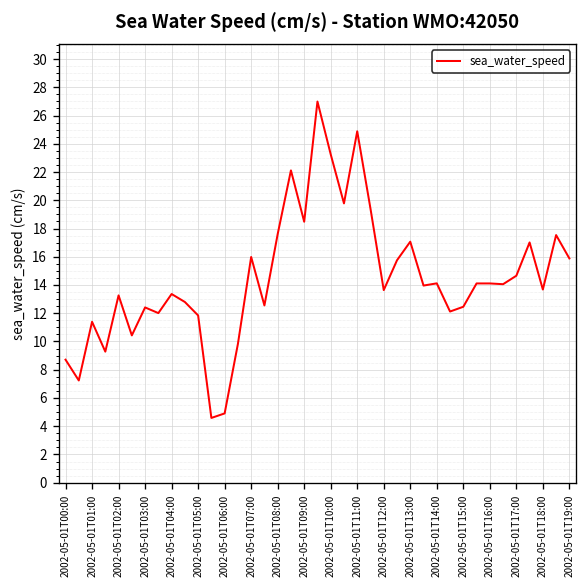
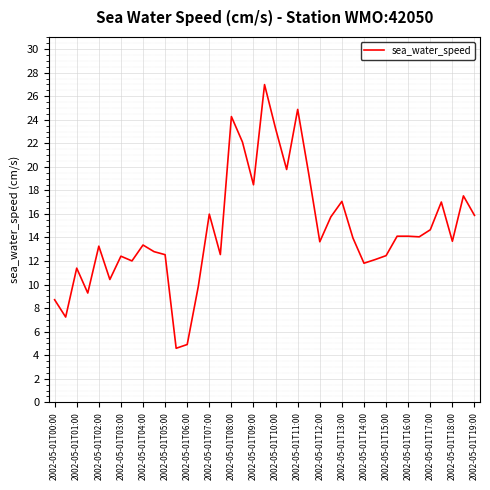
  {
    "2002-05-01T00:00": 8.7,
    "2002-05-01T01:00": 11.4,
    "2002-05-01T02:00": 13.3,
    "2002-05-01T03:00": 12.4,
    "2002-05-01T04:00": 13.4,
-   "2002-05-01T05:00": 11.8,
+   "2002-05-01T05:00": 12.5,
    "2002-05-01T06:00": 4.9,
    "2002-05-01T07:00": 16.0,
-   "2002-05-01T08:00": 17.6,
+   "2002-05-01T08:00": 24.3,
    "2002-05-01T09:00": 18.5,
    "2002-05-01T10:00": 23.3,
    "2002-05-01T11:00": 24.9,
    "2002-05-01T12:00": 13.6,
    "2002-05-01T13:00": 17.1,
-   "2002-05-01T14:00": 14.1,
+   "2002-05-01T14:00": 11.8,
    "2002-05-01T15:00": 12.5,
    "2002-05-01T16:00": 14.1,
    "2002-05-01T17:00": 14.7,
    "2002-05-01T18:00": 13.7,
    "2002-05-01T19:00": 15.9
  }
